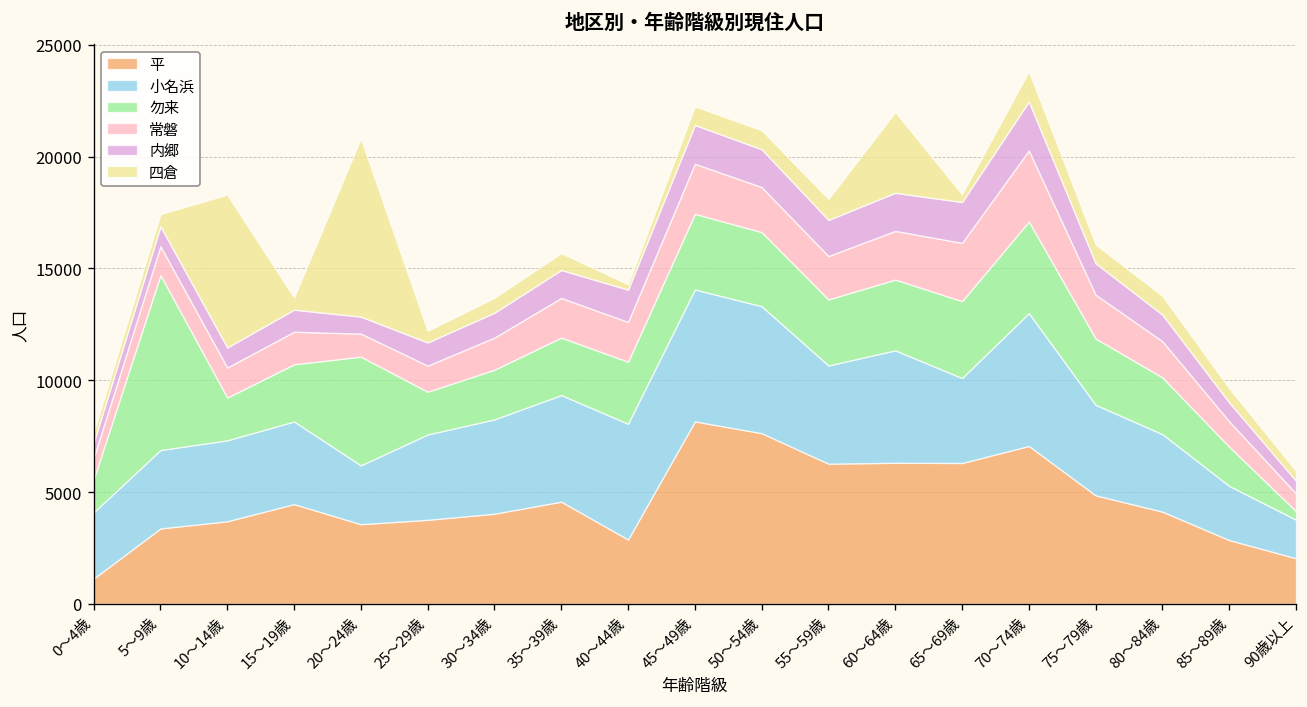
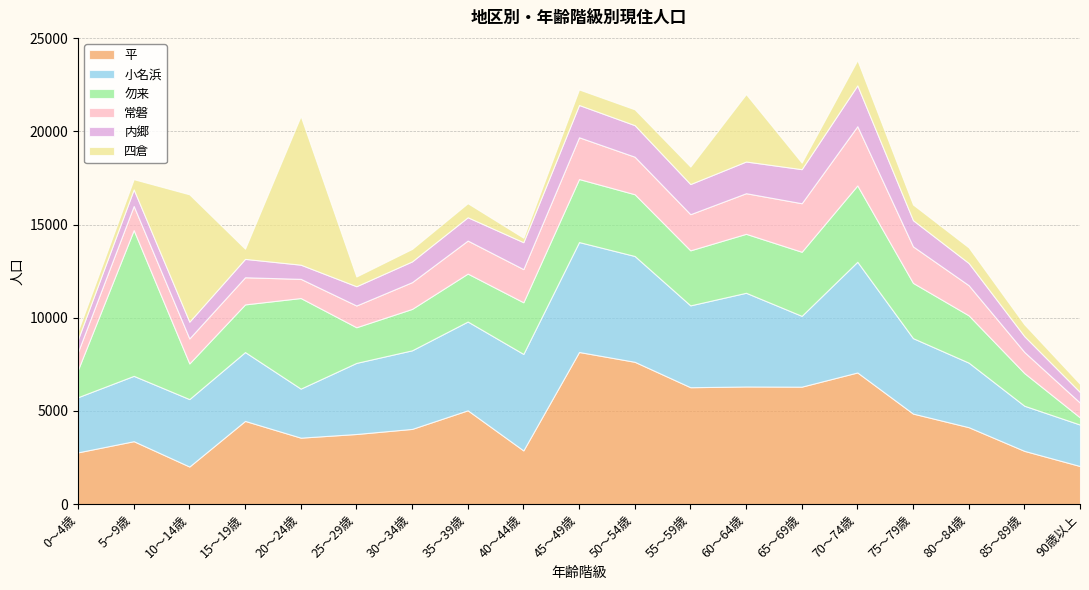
  {
    "平": {
-     "0～4歳": 1100,
+     "0～4歳": 2800,
      "5～9歳": 3400,
-     "10～14歳": 3700,
+     "10～14歳": 2000,
      "15～19歳": 4500,
      "20～24歳": 3600,
      "25～29歳": 3800,
      "30～34歳": 4000,
-     "35～39歳": 4600,
+     "35～39歳": 5000,
      "40～44歳": 2900,
      "45～49歳": 8200,
      "50～54歳": 7600,
      "55～59歳": 6300,
      "60～64歳": 6300,
      "65～69歳": 6300,
      "70～74歳": 7100,
      "75～79歳": 4900,
      "80～84歳": 4100,
      "85～89歳": 2900,
      "90歳以上": 2000
    },
    "小名浜": {
      "0～4歳": 3000,
      "5～9歳": 3500,
      "10～14歳": 3600,
      "15～19歳": 3700,
      "20～24歳": 2600,
      "25～29歳": 3800,
      "30～34歳": 4200,
      "35～39歳": 4800,
      "40～44歳": 5200,
      "45～49歳": 5900,
      "50～54歳": 5700,
      "55～59歳": 4400,
      "60～64歳": 5000,
      "65～69歳": 3800,
      "70～74歳": 5900,
      "75～79歳": 4000,
      "80～84歳": 3500,
      "85～89歳": 2400,
-     "90歳以上": 1700
+     "90歳以上": 2200
    },
    "勿来": {
      "0～4歳": 1500,
      "5～9歳": 7800,
      "10～14歳": 1900,
      "15～19歳": 2600,
      "20～24歳": 4900,
      "25～29歳": 1900,
      "30～34歳": 2200,
      "35～39歳": 2600,
      "40～44歳": 2800,
      "45～49歳": 3400,
      "50～54歳": 3300,
      "55～59歳": 3000,
      "60～64歳": 3200,
      "65～69歳": 3400,
      "70～74歳": 4100,
      "75～79歳": 3000,
      "80～84歳": 2500,
      "85～89歳": 1800,
      "90歳以上": 400
    },
    "四倉": {
      "0～4歳": 500,
      "5～9歳": 500,
      "10～14歳": 6800,
      "15～19歳": 500,
      "20～24歳": 8000,
      "25～29歳": 500,
      "30～34歳": 700,
      "35～39歳": 800,
      "40～44歳": 200,
      "45～49歳": 800,
      "50～54歳": 800,
      "55～59歳": 900,
      "60～64歳": 3600,
      "65～69歳": 400,
      "70～74歳": 1400,
      "75～79歳": 800,
      "80～84歳": 800,
      "85～89歳": 600,
      "90歳以上": 400
    }
  }
